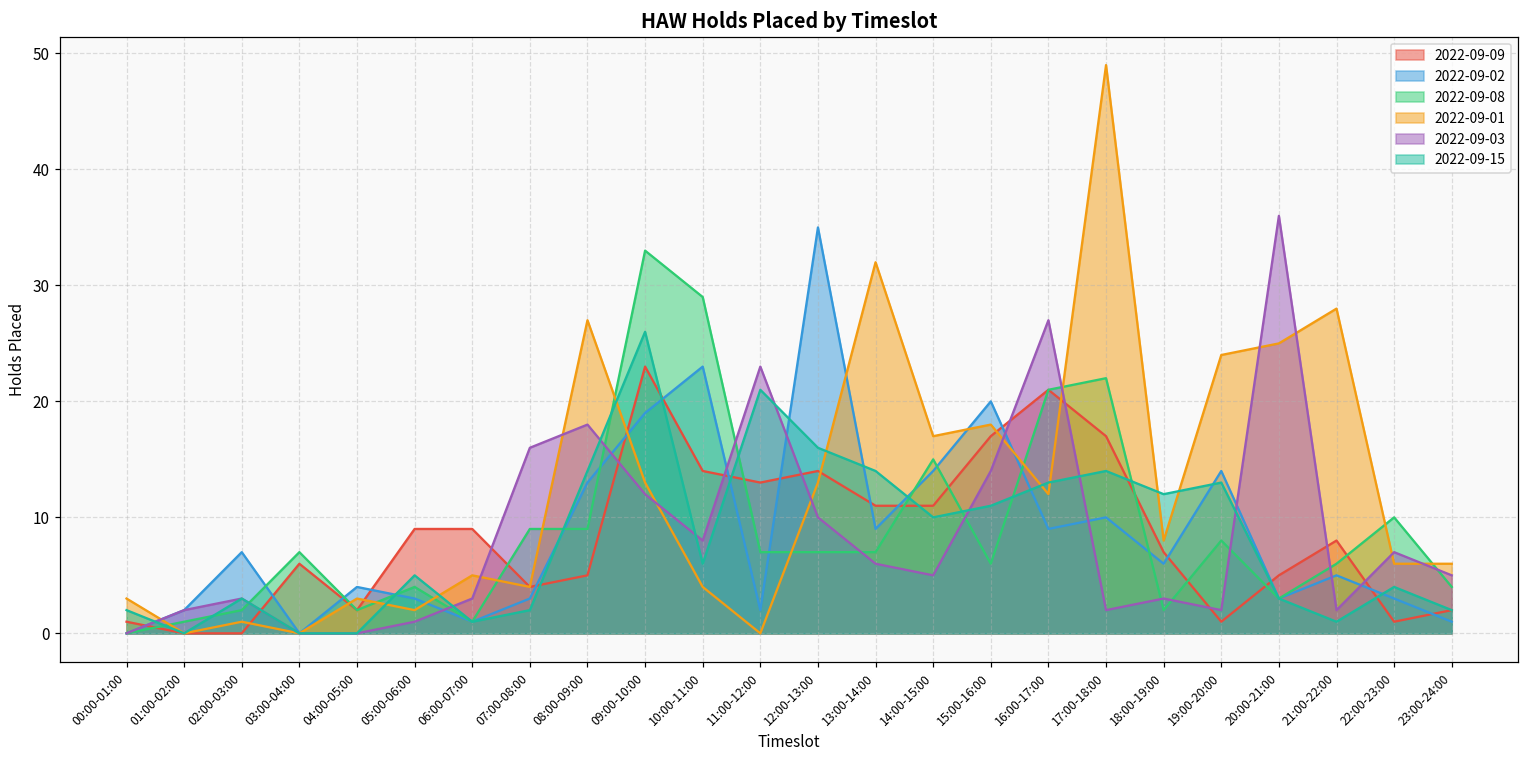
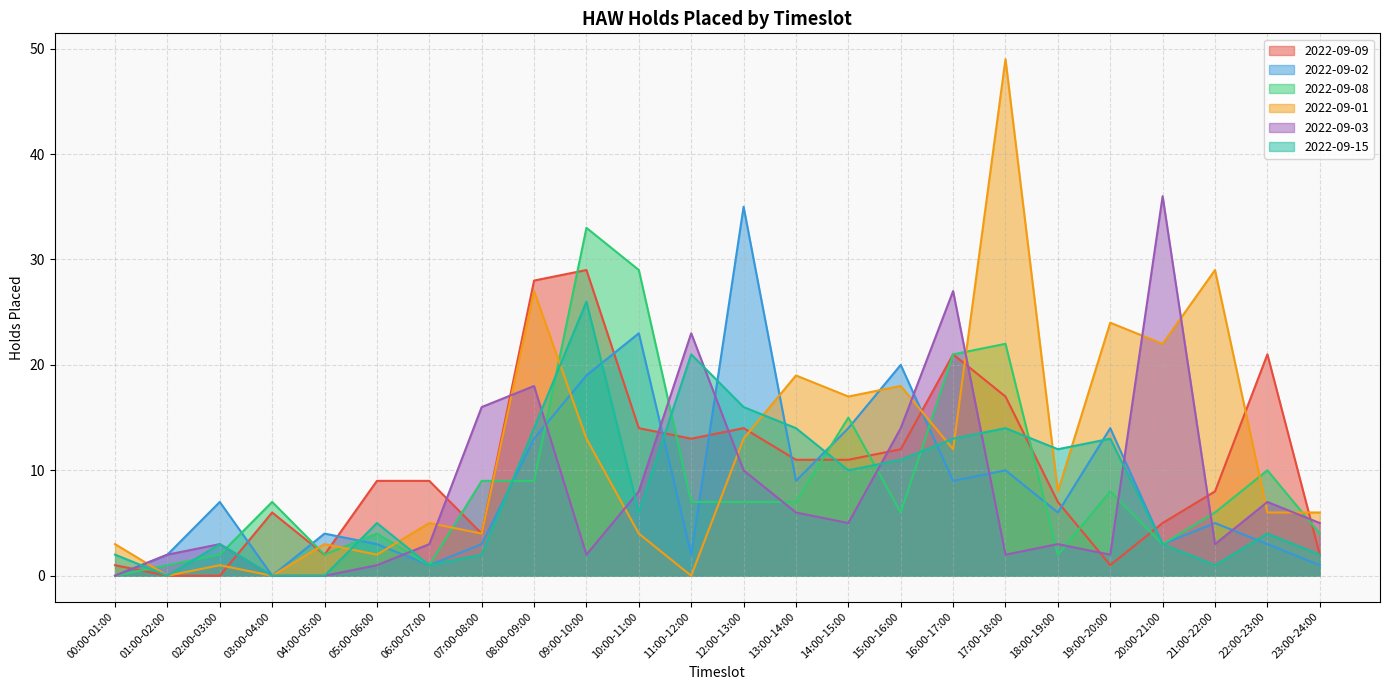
  {
    "2022-09-09": {
      "00:00-01:00": 1,
      "02:00-03:00": 0,
      "03:00-04:00": 6,
      "05:00-06:00": 9,
      "06:00-07:00": 9,
-     "08:00-09:00": 5,
-     "09:00-10:00": 23,
+     "08:00-09:00": 28,
+     "09:00-10:00": 29,
      "10:00-11:00": 14,
      "11:00-12:00": 13,
      "12:00-13:00": 14,
      "13:00-14:00": 11,
      "14:00-15:00": 11,
-     "15:00-16:00": 17,
+     "15:00-16:00": 12,
      "17:00-18:00": 17,
      "18:00-19:00": 7,
      "19:00-20:00": 1,
      "20:00-21:00": 5,
      "21:00-22:00": 8,
-     "22:00-23:00": 1
+     "22:00-23:00": 21
    },
    "2022-09-01": {
      "00:00-01:00": 3,
      "02:00-03:00": 1,
      "04:00-05:00": 3,
      "05:00-06:00": 2,
      "06:00-07:00": 5,
      "08:00-09:00": 27,
      "09:00-10:00": 13,
      "10:00-11:00": 4,
      "11:00-12:00": 0,
      "12:00-13:00": 13,
-     "13:00-14:00": 32,
+     "13:00-14:00": 19,
      "14:00-15:00": 17,
      "15:00-16:00": 18,
      "16:00-17:00": 12,
      "17:00-18:00": 49,
      "18:00-19:00": 8,
      "19:00-20:00": 24,
-     "20:00-21:00": 25,
-     "21:00-22:00": 28,
+     "20:00-21:00": 22,
+     "21:00-22:00": 29,
      "22:00-23:00": 6,
      "23:00-24:00": 6
    },
    "2022-09-03": {
      "05:00-06:00": 1,
      "06:00-07:00": 3,
      "07:00-08:00": 16,
      "08:00-09:00": 18,
-     "09:00-10:00": 12,
+     "09:00-10:00": 2,
      "10:00-11:00": 8,
      "11:00-12:00": 23,
      "12:00-13:00": 10,
      "13:00-14:00": 6,
      "14:00-15:00": 5,
      "15:00-16:00": 14,
      "16:00-17:00": 27,
      "17:00-18:00": 2,
      "18:00-19:00": 3,
      "19:00-20:00": 2,
      "20:00-21:00": 36,
-     "21:00-22:00": 2,
+     "21:00-22:00": 3,
      "22:00-23:00": 7,
      "23:00-24:00": 5
    }
  }
